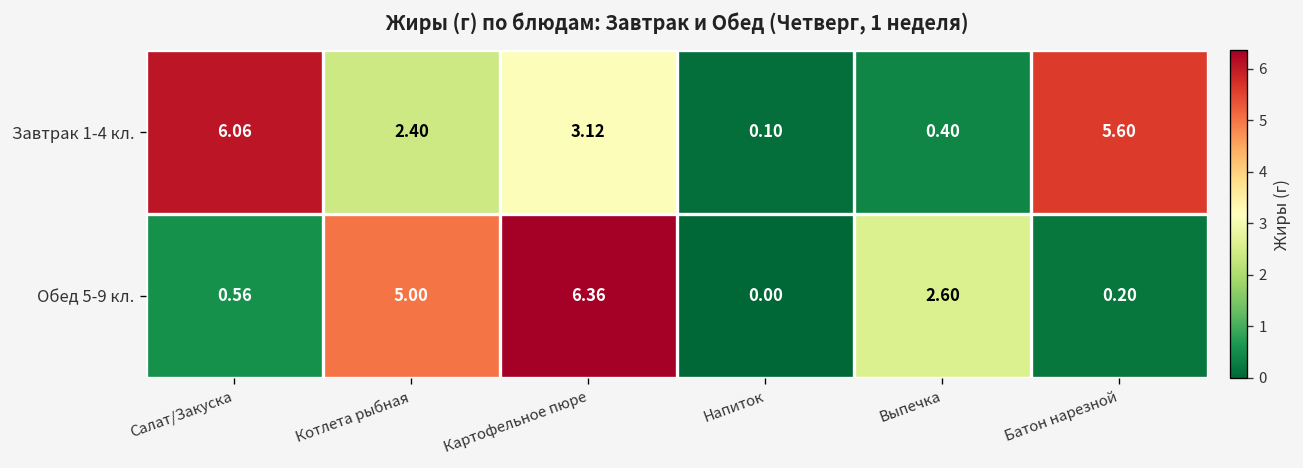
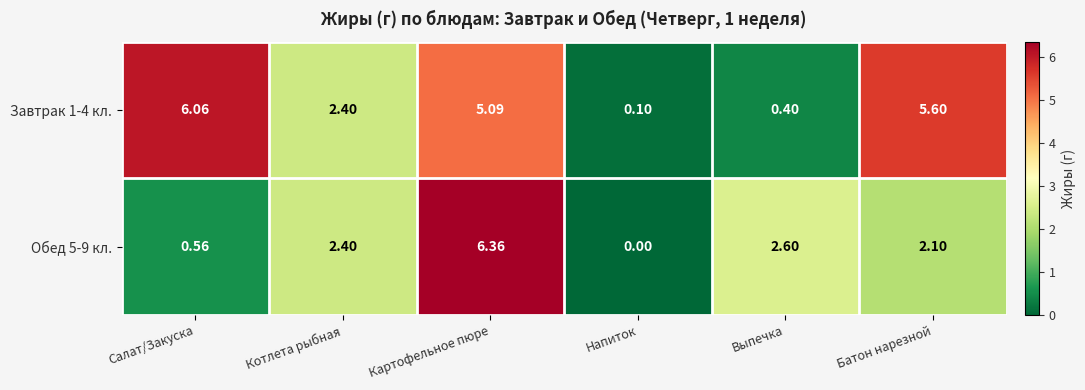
  {
    "Завтрак 1-4 кл.": {
      "Салат/Закуска": 6.06,
      "Котлета рыбная": 2.40,
-     "Картофельное пюре": 3.12,
+     "Картофельное пюре": 5.09,
      "Напиток": 0.10,
      "Выпечка": 0.40,
      "Батон нарезной": 5.60
    },
    "Обед 5-9 кл.": {
      "Салат/Закуска": 0.56,
-     "Котлета рыбная": 5.00,
+     "Котлета рыбная": 2.40,
      "Картофельное пюре": 6.36,
      "Напиток": 0.00,
      "Выпечка": 2.60,
-     "Батон нарезной": 0.20
+     "Батон нарезной": 2.10
    }
  }
